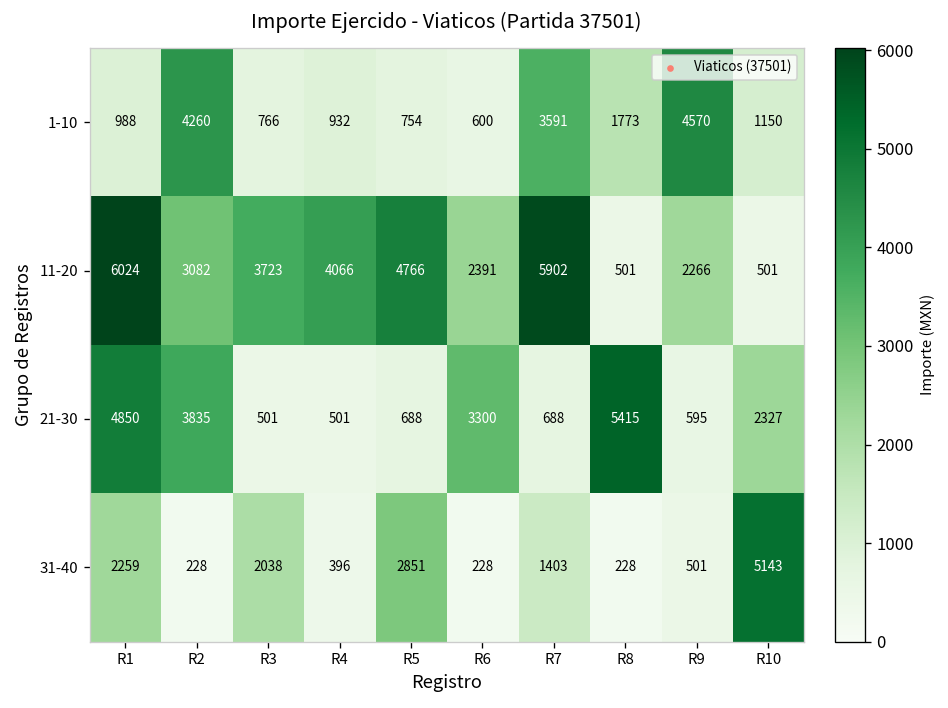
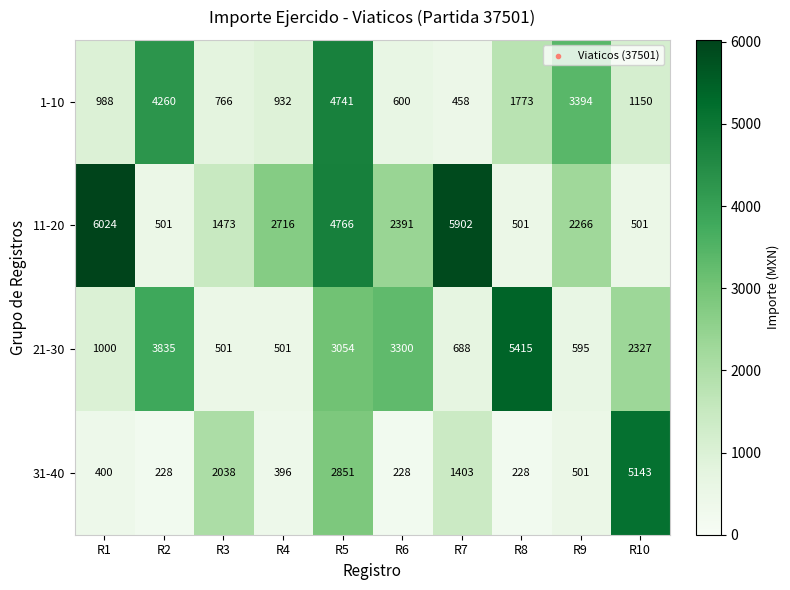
  {
    "1-10": {
      "R1": 988,
      "R2": 4260,
      "R3": 766,
      "R4": 932,
-     "R5": 754,
+     "R5": 4741,
      "R6": 600,
-     "R7": 3591,
+     "R7": 458,
      "R8": 1773,
-     "R9": 4570,
+     "R9": 3394,
      "R10": 1150
    },
    "11-20": {
      "R1": 6024,
-     "R2": 3082,
-     "R3": 3723,
-     "R4": 4066,
+     "R2": 501,
+     "R3": 1473,
+     "R4": 2716,
      "R5": 4766,
      "R6": 2391,
      "R7": 5902,
      "R8": 501,
      "R9": 2266,
      "R10": 501
    },
    "21-30": {
-     "R1": 4850,
+     "R1": 1000,
      "R2": 3835,
      "R3": 501,
      "R4": 501,
-     "R5": 688,
+     "R5": 3054,
      "R6": 3300,
      "R7": 688,
      "R8": 5415,
      "R9": 595,
      "R10": 2327
    },
    "31-40": {
-     "R1": 2259,
+     "R1": 400,
      "R2": 228,
      "R3": 2038,
      "R4": 396,
      "R5": 2851,
      "R6": 228,
      "R7": 1403,
      "R8": 228,
      "R9": 501,
      "R10": 5143
    }
  }
